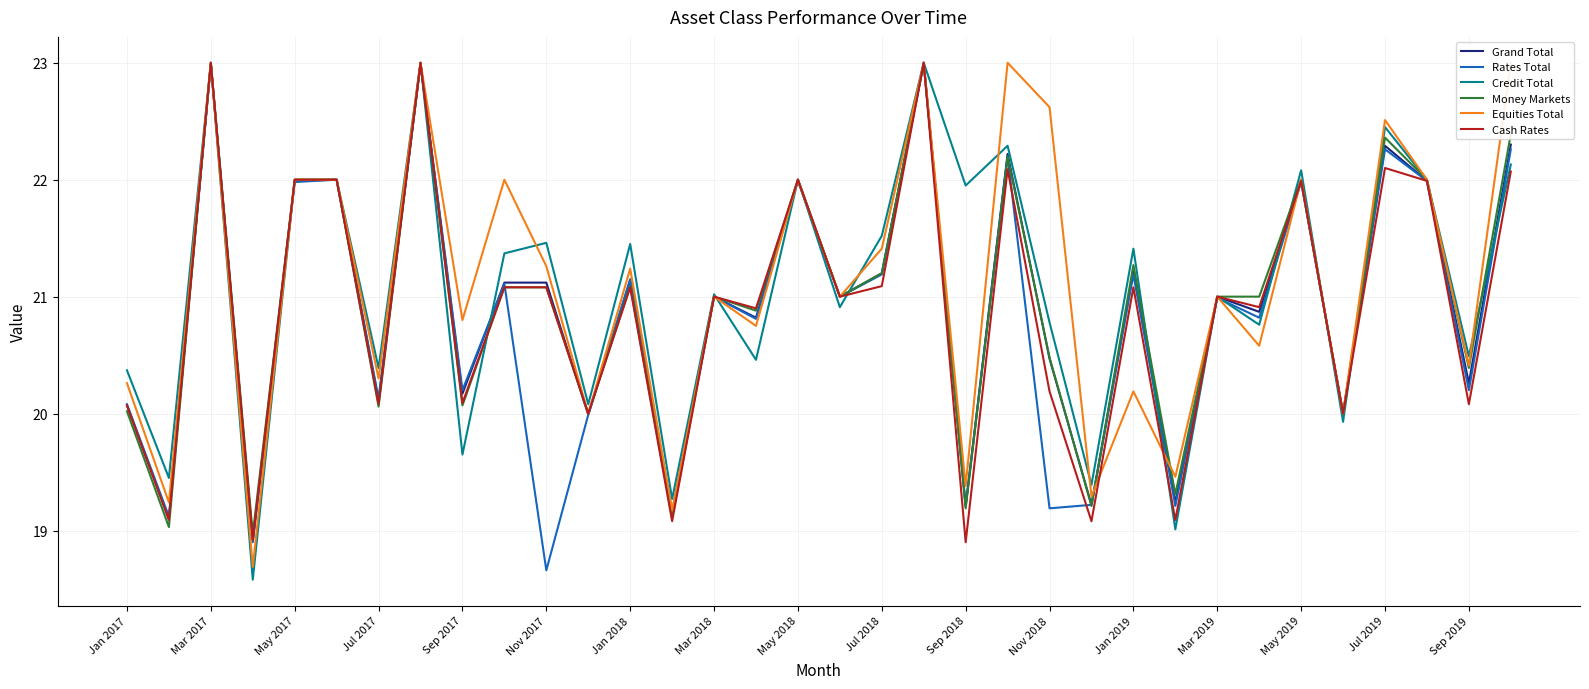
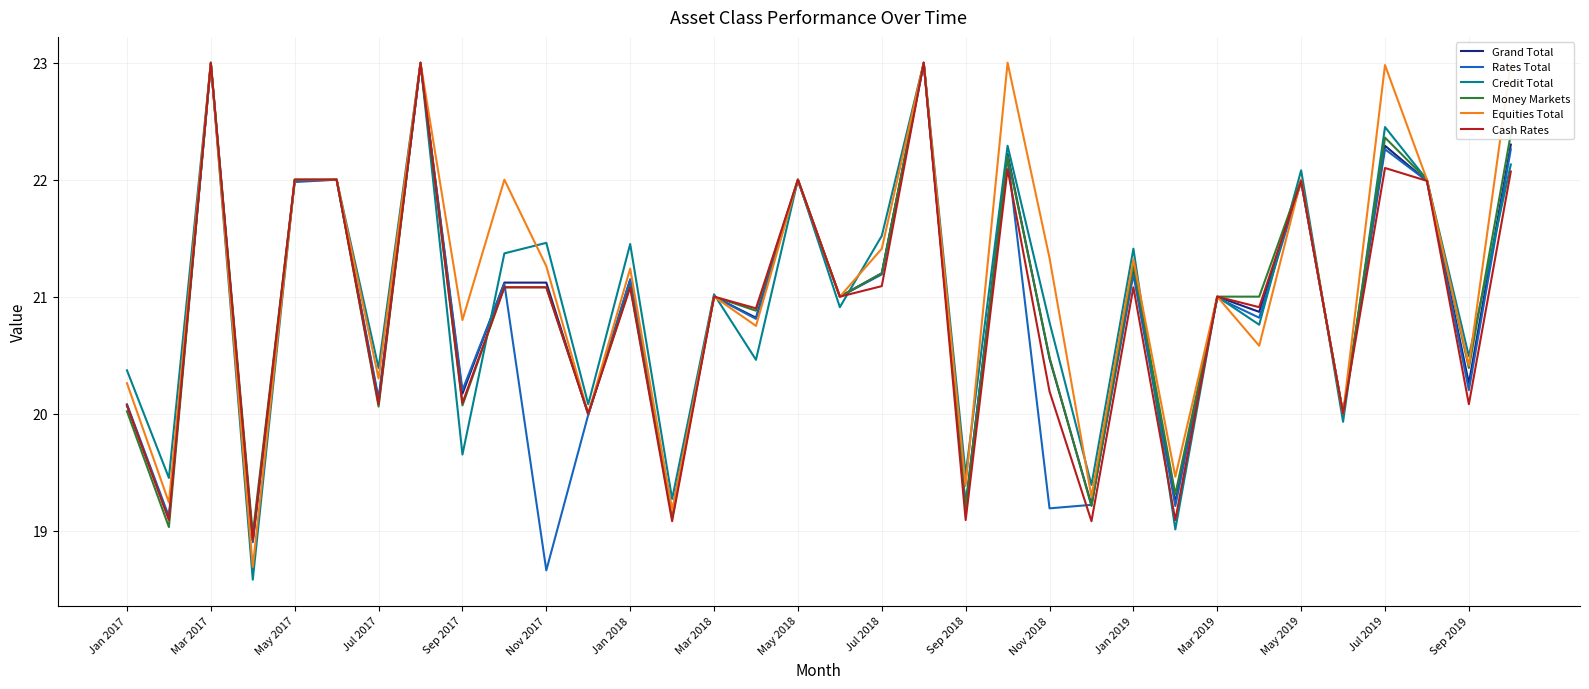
  {
    "Grand Total": {
      "Sep 2017": 20.17,
      "Nov 2017": 21.12,
      "Jan 2019": 21.22,
      "Jul 2019": 22.29,
      "Sep 2019": 20.26
    },
    "Rates Total": {
      "Sep 2017": 20.20,
      "Nov 2017": 18.66,
      "Nov 2018": 19.19,
      "Jan 2019": 21.19,
      "Jul 2019": 22.26,
      "Sep 2019": 20.20
    },
    "Credit Total": {
      "Jan 2017": 20.37,
      "Jul 2017": 20.39,
      "Sep 2017": 19.65,
      "Nov 2017": 21.46,
      "Jan 2018": 21.45,
      "Jul 2018": 21.52,
-     "Sep 2018": 21.95,
+     "Sep 2018": 19.48,
      "Nov 2018": 20.78,
      "Jan 2019": 21.41,
      "May 2019": 22.08,
      "Jul 2019": 22.45,
      "Sep 2019": 20.49
    },
    "Money Markets": {
      "Jan 2017": 20.02,
      "Jan 2019": 21.27,
      "Jul 2019": 22.36
    },
    "Equities Total": {
      "Jan 2017": 20.26,
      "Jul 2017": 20.30,
      "Sep 2017": 20.80,
      "Nov 2017": 21.26,
      "Jan 2018": 21.24,
      "Jul 2018": 21.41,
      "Sep 2018": 19.38,
-     "Nov 2018": 22.62,
-     "Jan 2019": 20.19,
-     "Jul 2019": 22.51
+     "Nov 2018": 21.33,
+     "Jan 2019": 21.32,
+     "Jul 2019": 22.98
    },
    "Cash Rates": {
      "Jul 2018": 21.09,
-     "Sep 2018": 18.90,
+     "Sep 2018": 19.09,
      "Nov 2018": 20.19,
      "Jan 2019": 21.08,
      "Jul 2019": 22.10,
      "Sep 2019": 20.08
    }
  }
